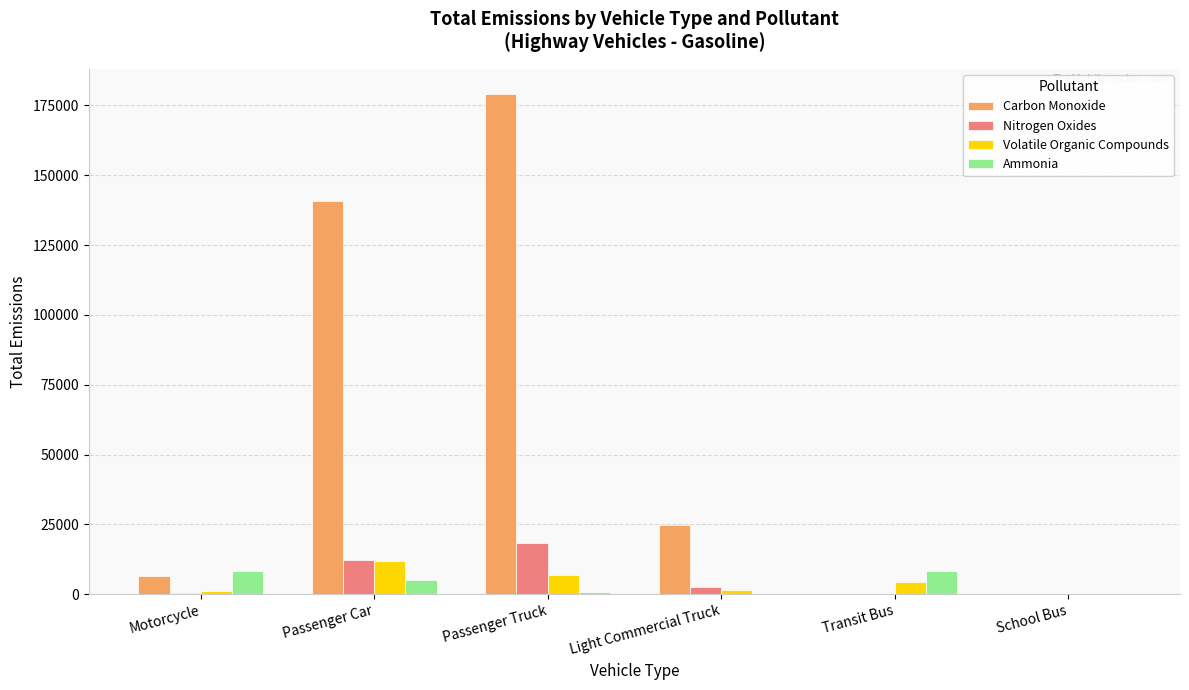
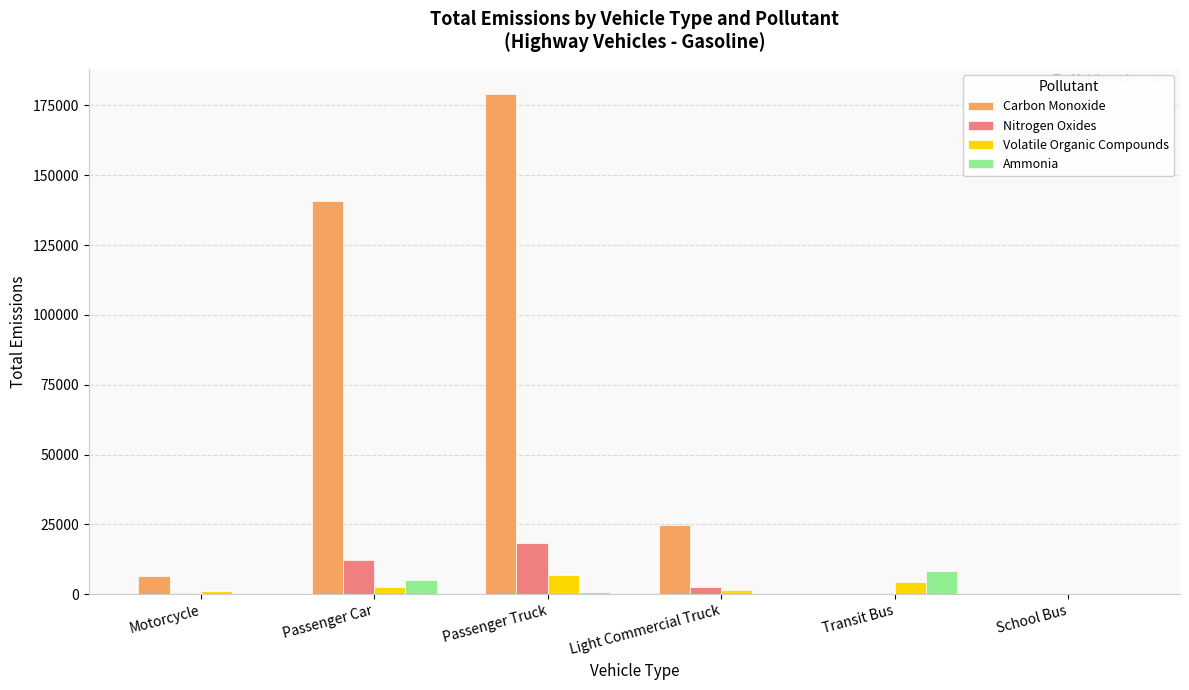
  {
    "Volatile Organic Compounds": {
      "Motorcycle": 1000,
-     "Passenger Car": 12000,
+     "Passenger Car": 3000,
      "Passenger Truck": 7000,
      "Light Commercial Truck": 2000,
      "Transit Bus": 4000
    },
    "Ammonia": {
-     "Motorcycle": 8000,
+     "Motorcycle": 0,
      "Passenger Car": 5000,
      "Transit Bus": 8000
    }
  }
